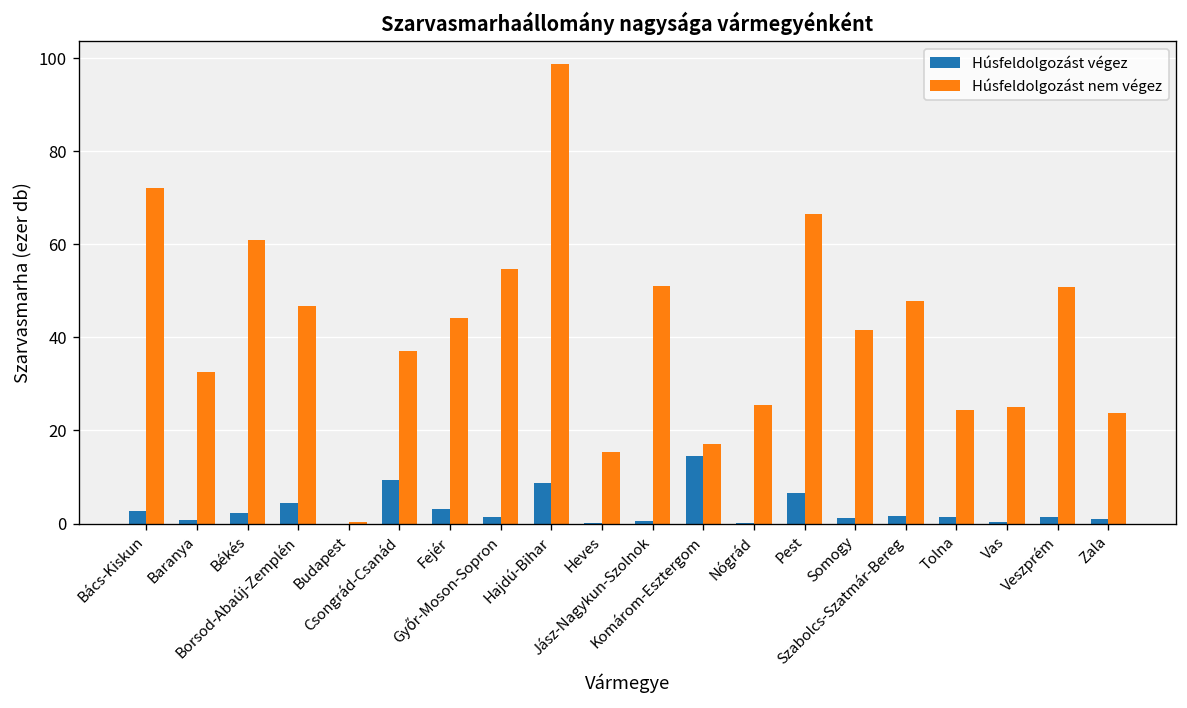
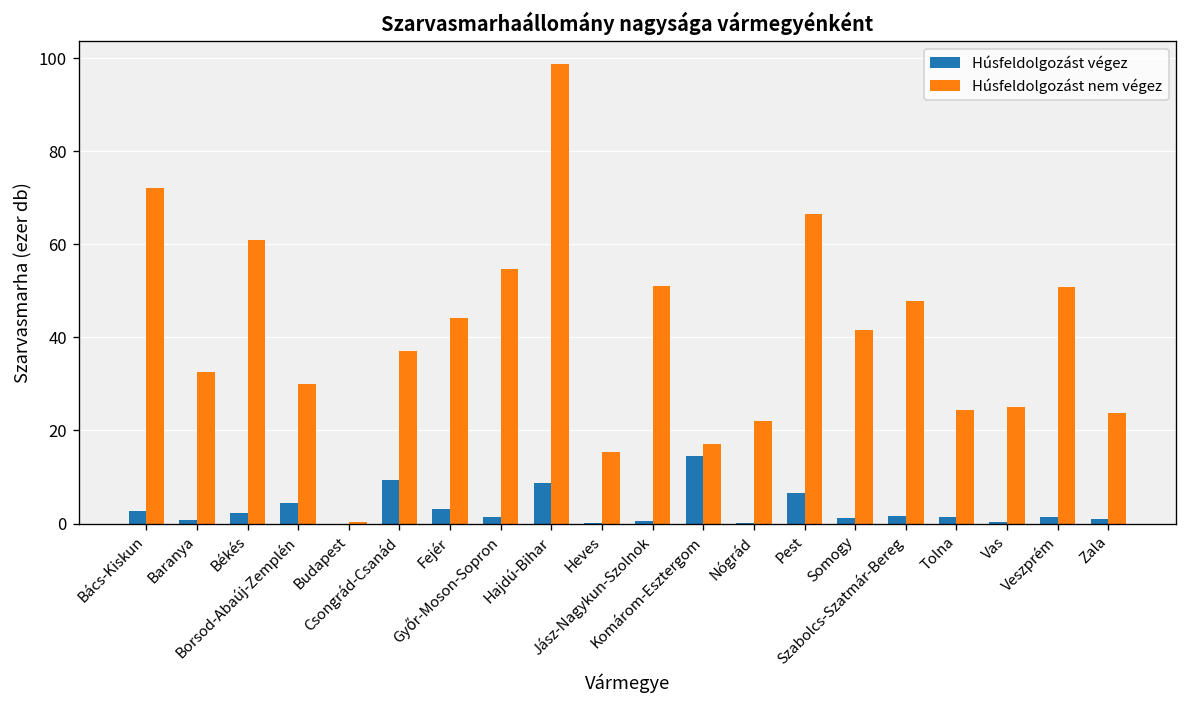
  {
    "Húsfeldolgozást végez": {
      "Bács-Kiskun": 3,
      "Baranya": 1,
      "Békés": 2,
      "Borsod-Abaúj-Zemplén": 4,
      "Budapest": 0,
      "Csongrád-Csanád": 9,
      "Fejér": 3,
      "Győr-Moson-Sopron": 1,
      "Hajdú-Bihar": 9,
      "Komárom-Esztergom": 15,
      "Pest": 7,
      "Somogy": 1,
      "Szabolcs-Szatmár-Bereg": 2,
      "Tolna": 1,
      "Veszprém": 1,
      "Zala": 1
    },
    "Húsfeldolgozást nem végez": {
      "Bács-Kiskun": 72,
      "Baranya": 33,
      "Békés": 61,
-     "Borsod-Abaúj-Zemplén": 47,
+     "Borsod-Abaúj-Zemplén": 30,
      "Csongrád-Csanád": 37,
      "Fejér": 44,
      "Győr-Moson-Sopron": 55,
      "Hajdú-Bihar": 99,
      "Heves": 15,
      "Jász-Nagykun-Szolnok": 51,
      "Komárom-Esztergom": 17,
-     "Nógrád": 26,
+     "Nógrád": 22,
      "Pest": 67,
      "Somogy": 42,
      "Szabolcs-Szatmár-Bereg": 48,
      "Tolna": 24,
      "Vas": 25,
      "Veszprém": 51,
      "Zala": 24
    }
  }
